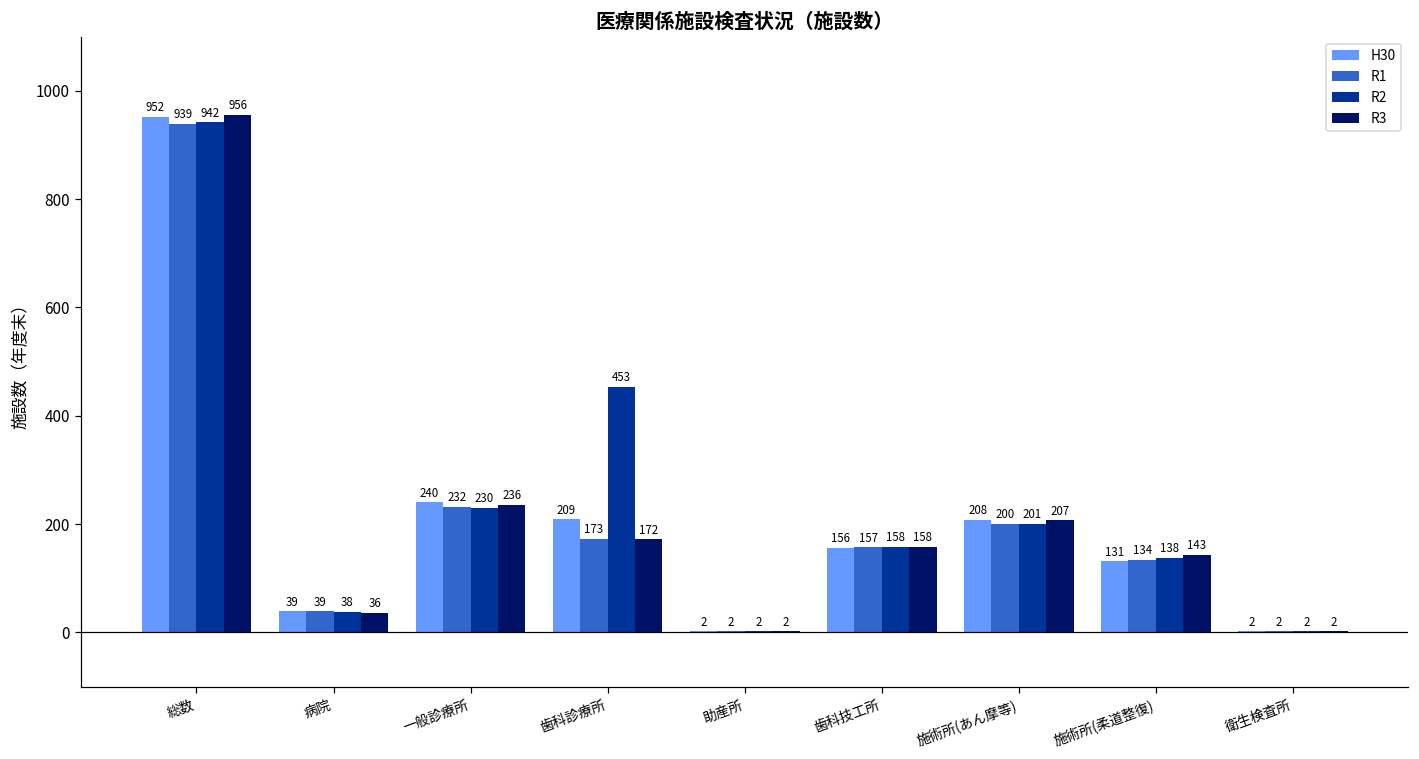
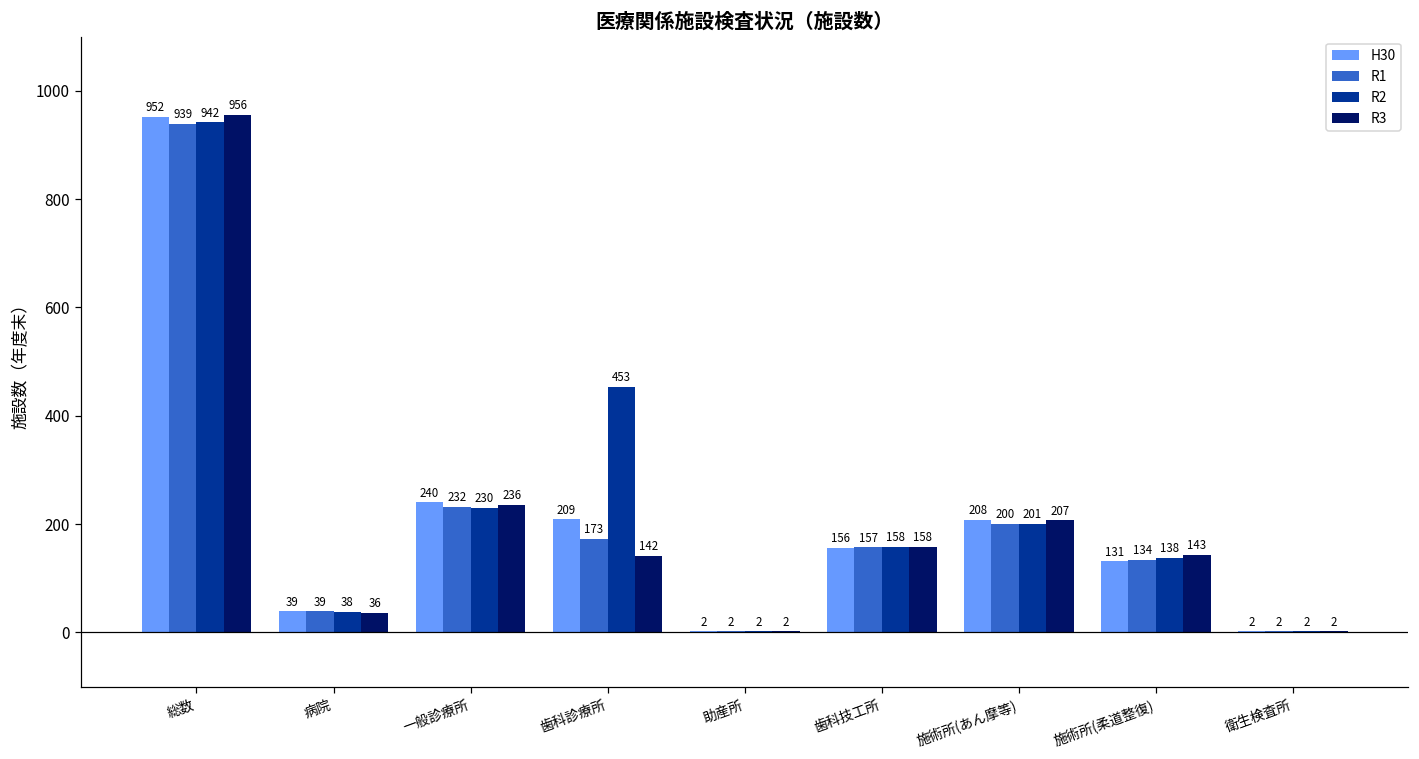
  {
    "H30": {
      "総数": 952,
      "病院": 39,
      "一般診療所": 240,
      "歯科診療所": 209,
      "助産所": 2,
      "歯科技工所": 156,
      "施術所(あん摩等)": 208,
      "施術所(柔道整復)": 131,
      "衛生検査所": 2
    },
    "R1": {
      "総数": 939,
      "病院": 39,
      "一般診療所": 232,
      "歯科診療所": 173,
      "助産所": 2,
      "歯科技工所": 157,
      "施術所(あん摩等)": 200,
      "施術所(柔道整復)": 134,
      "衛生検査所": 2
    },
    "R2": {
      "総数": 942,
      "病院": 38,
      "一般診療所": 230,
      "歯科診療所": 453,
      "助産所": 2,
      "歯科技工所": 158,
      "施術所(あん摩等)": 201,
      "施術所(柔道整復)": 138,
      "衛生検査所": 2
    },
    "R3": {
      "総数": 956,
      "病院": 36,
      "一般診療所": 236,
-     "歯科診療所": 172,
+     "歯科診療所": 142,
      "助産所": 2,
      "歯科技工所": 158,
      "施術所(あん摩等)": 207,
      "施術所(柔道整復)": 143,
      "衛生検査所": 2
    }
  }
